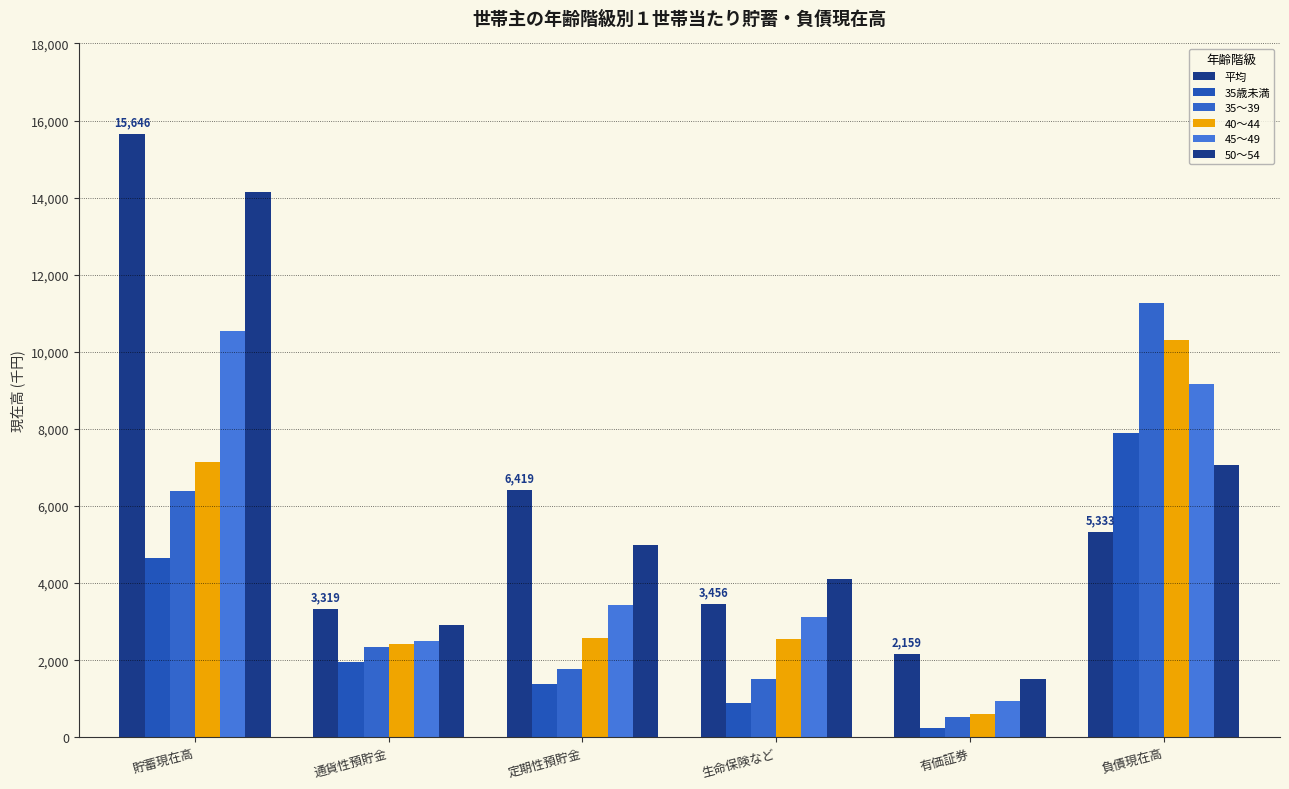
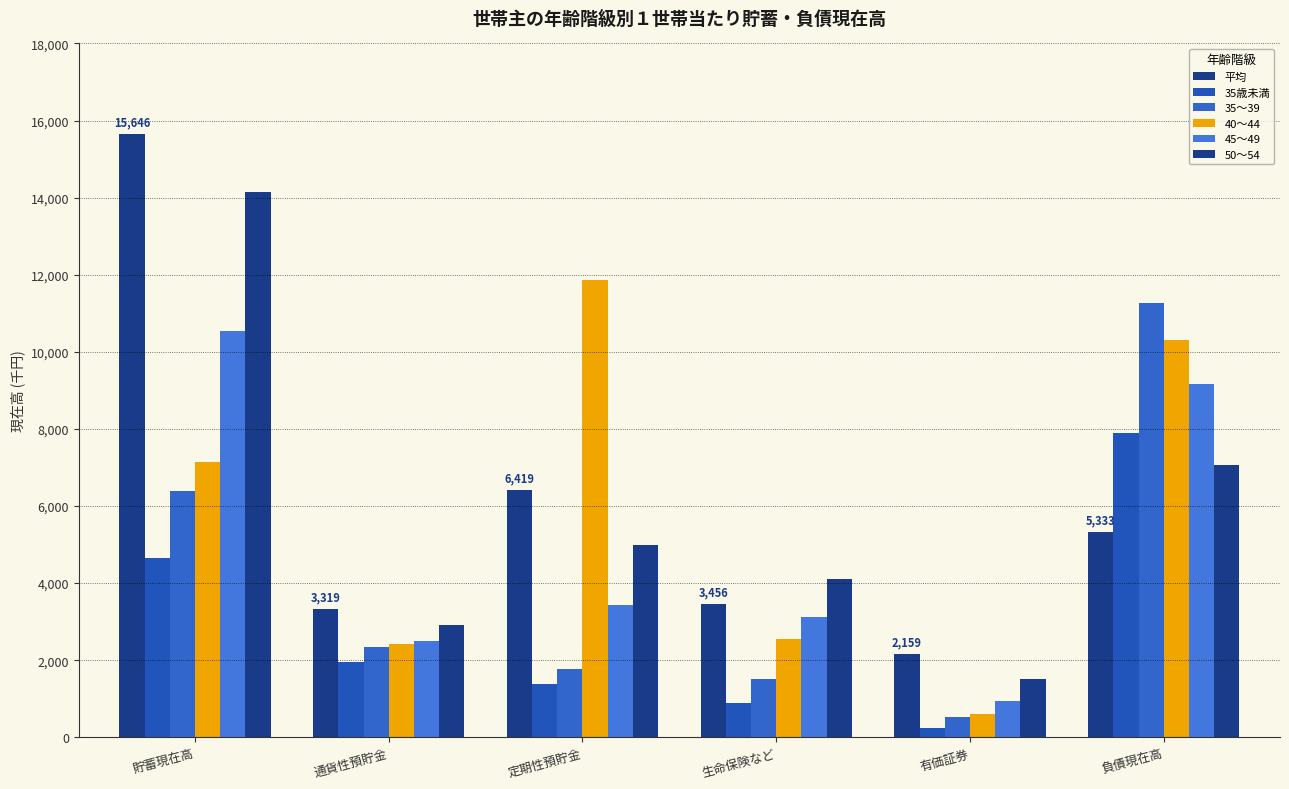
  {
    "40～44": {
      "貯蓄現在高": "7,100",
      "通貨性預貯金": "2,400",
-     "定期性預貯金": "2,600",
+     "定期性預貯金": "11,900",
      "生命保険など": "2,500",
      "有価証券": "600",
      "負債現在高": "10,300"
    }
  }
